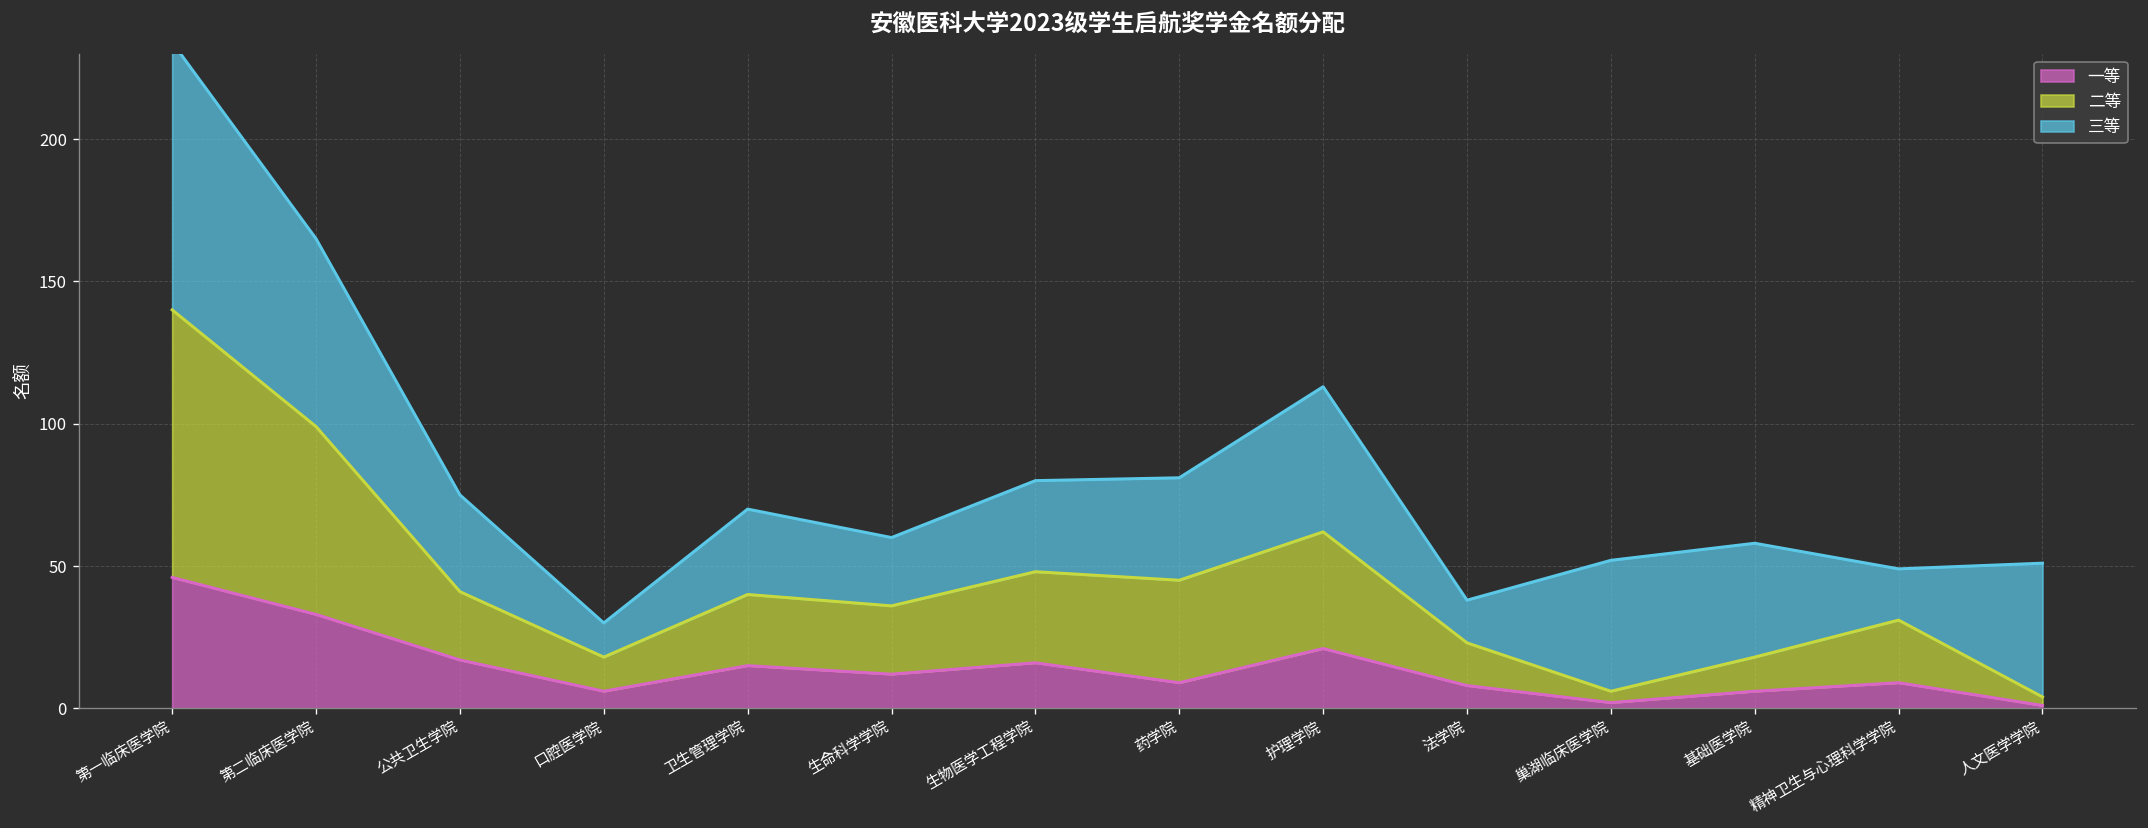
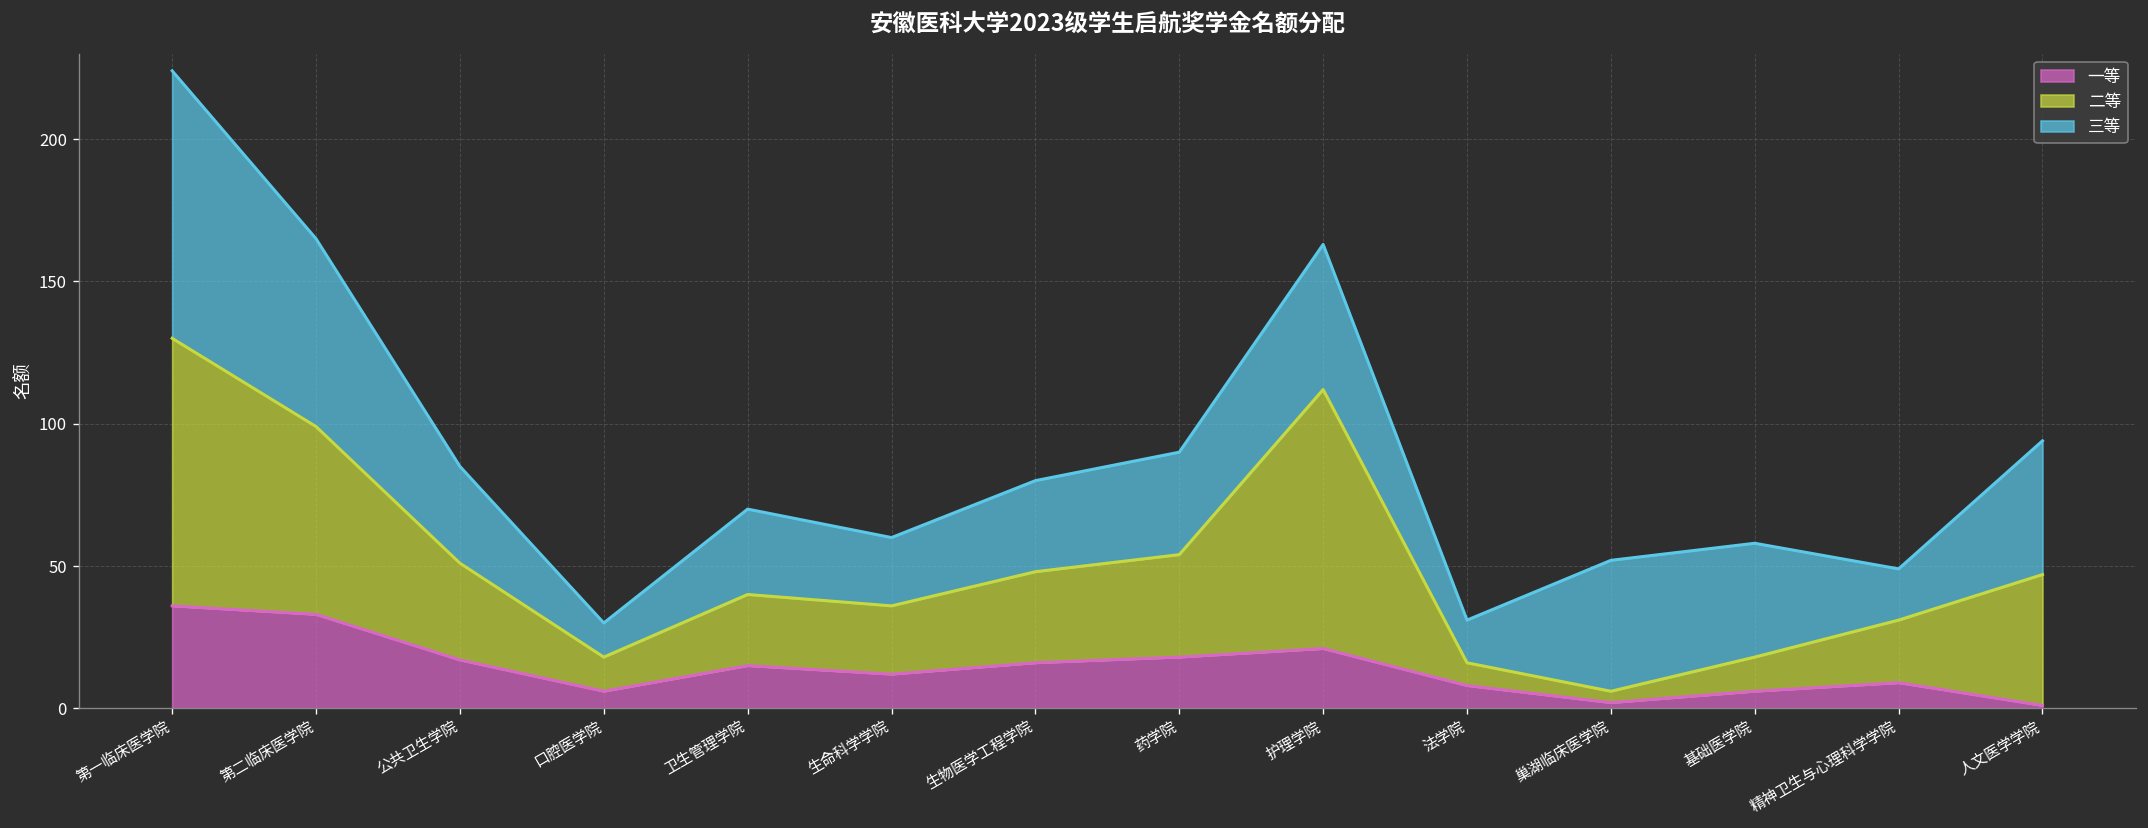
  {
    "一等": {
-     "第一临床医学院": 46,
+     "第一临床医学院": 36,
      "第二临床医学院": 33,
      "公共卫生学院": 17,
      "口腔医学院": 6,
      "卫生管理学院": 15,
      "生命科学学院": 12,
      "生物医学工程学院": 16,
-     "药学院": 9,
+     "药学院": 18,
      "护理学院": 21,
      "法学院": 8,
      "巢湖临床医学院": 2,
      "基础医学院": 6,
      "精神卫生与心理科学学院": 9,
      "人文医学学院": 1
    },
    "二等": {
      "第一临床医学院": 94,
      "第二临床医学院": 66,
-     "公共卫生学院": 24,
+     "公共卫生学院": 34,
      "口腔医学院": 12,
      "卫生管理学院": 25,
      "生命科学学院": 24,
      "生物医学工程学院": 32,
      "药学院": 36,
-     "护理学院": 41,
-     "法学院": 15,
+     "护理学院": 91,
+     "法学院": 8,
      "巢湖临床医学院": 4,
      "基础医学院": 12,
      "精神卫生与心理科学学院": 22,
-     "人文医学学院": 3
+     "人文医学学院": 46
    },
    "三等": {
      "第二临床医学院": 66,
      "公共卫生学院": 34,
      "口腔医学院": 12,
      "卫生管理学院": 30,
      "生命科学学院": 24,
      "生物医学工程学院": 32,
      "药学院": 36,
      "护理学院": 51,
      "法学院": 15,
      "巢湖临床医学院": 46,
      "基础医学院": 40,
      "精神卫生与心理科学学院": 18,
      "人文医学学院": 47
    }
  }
